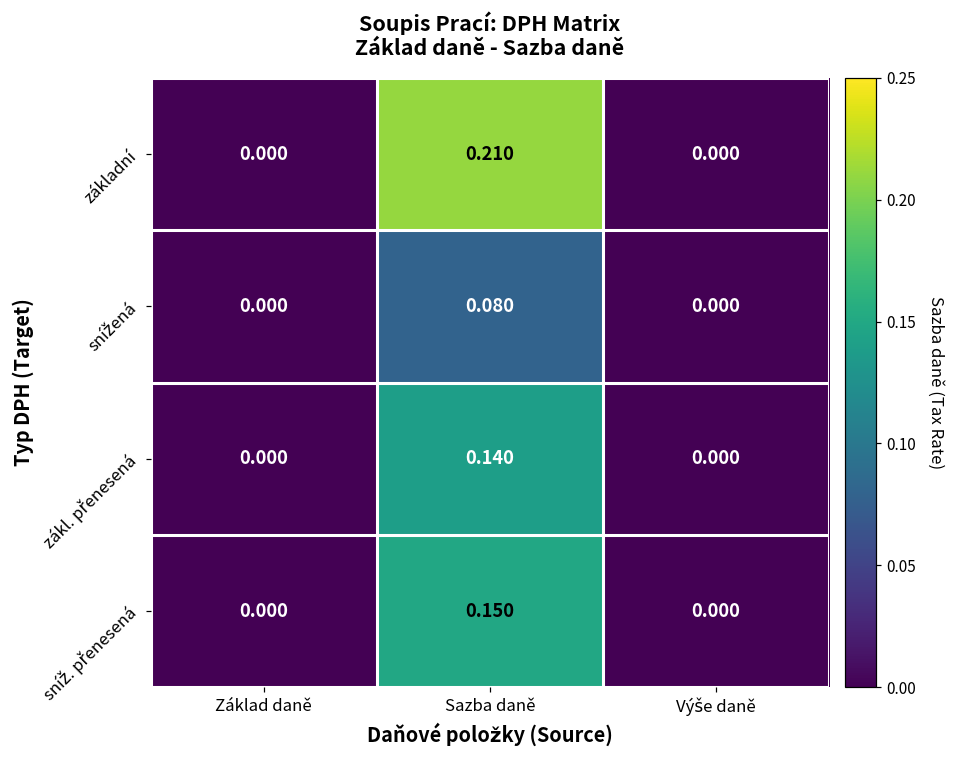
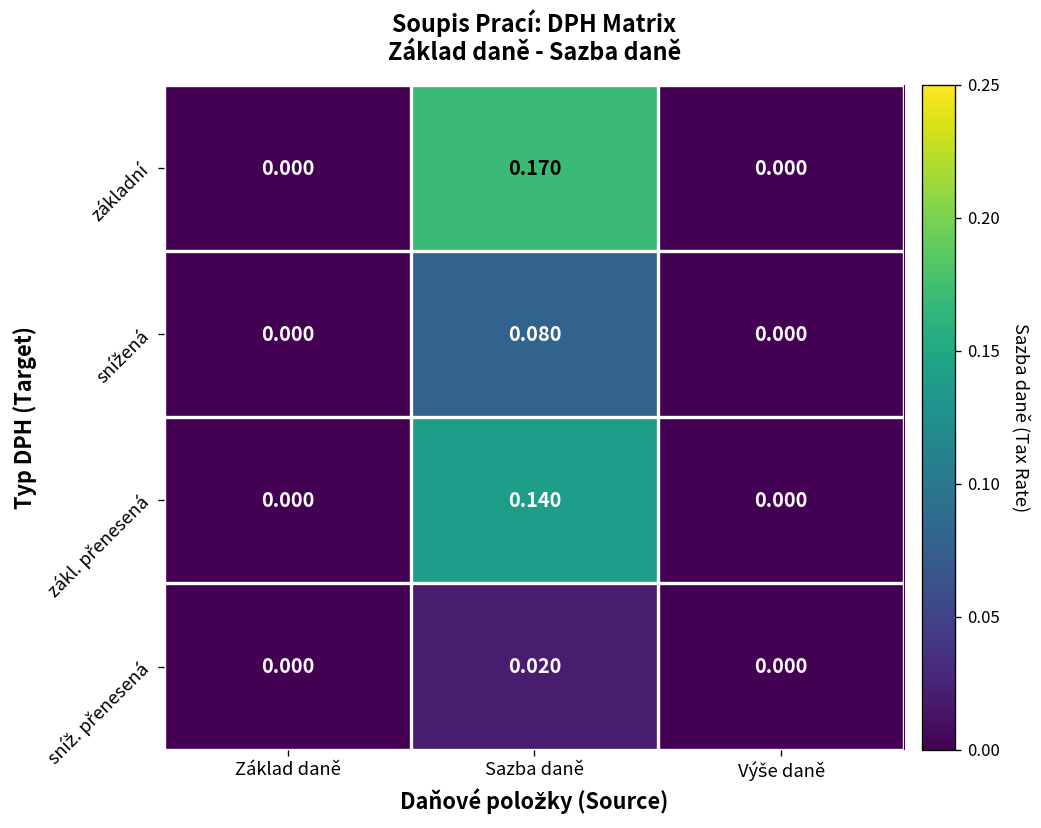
  {
    "základní": {
      "Základ daně": 0.000,
-     "Sazba daně": 0.210,
+     "Sazba daně": 0.170,
      "Výše daně": 0.000
    },
    "snížená": {
      "Základ daně": 0.000,
      "Sazba daně": 0.080,
      "Výše daně": 0.000
    },
    "zákl. přenesená": {
      "Základ daně": 0.000,
      "Sazba daně": 0.140,
      "Výše daně": 0.000
    },
    "sníž. přenesená": {
      "Základ daně": 0.000,
-     "Sazba daně": 0.150,
+     "Sazba daně": 0.020,
      "Výše daně": 0.000
    }
  }
